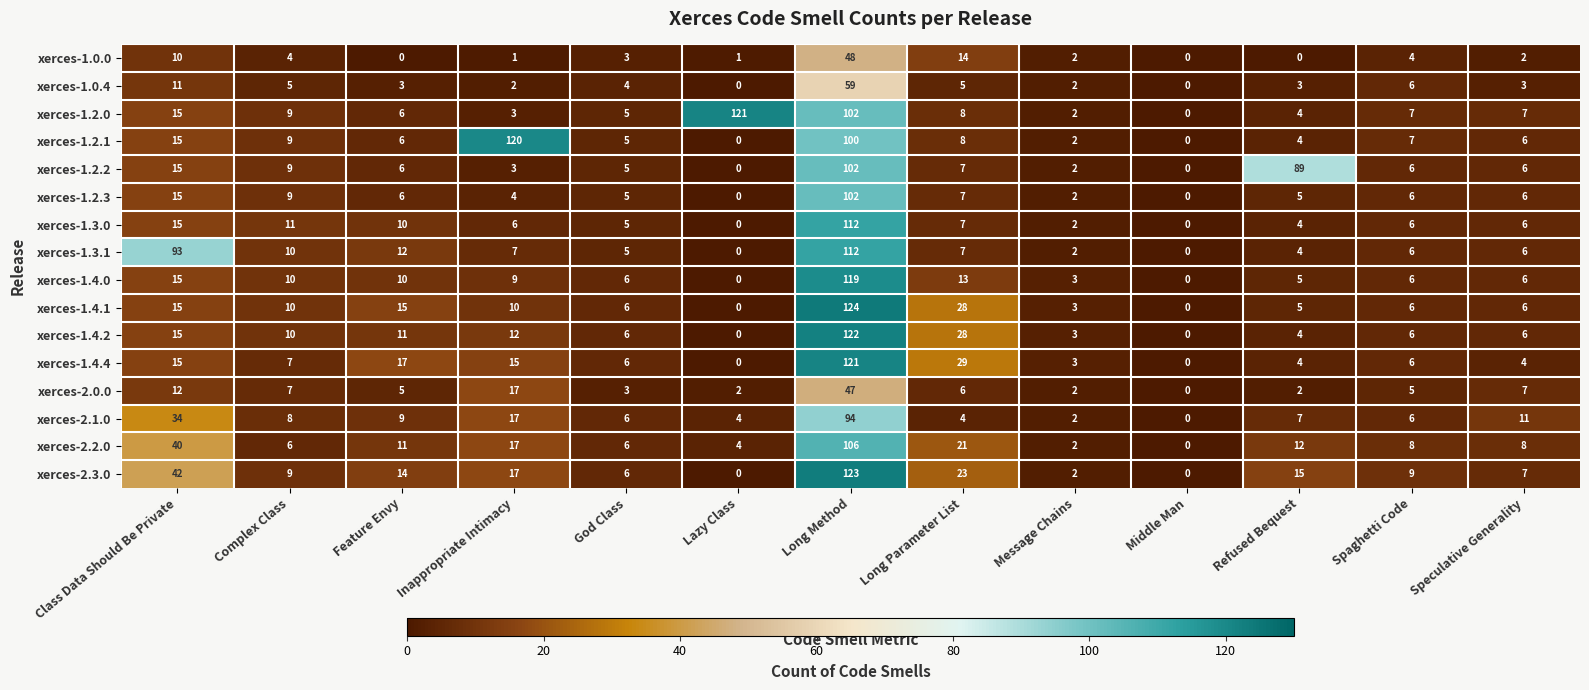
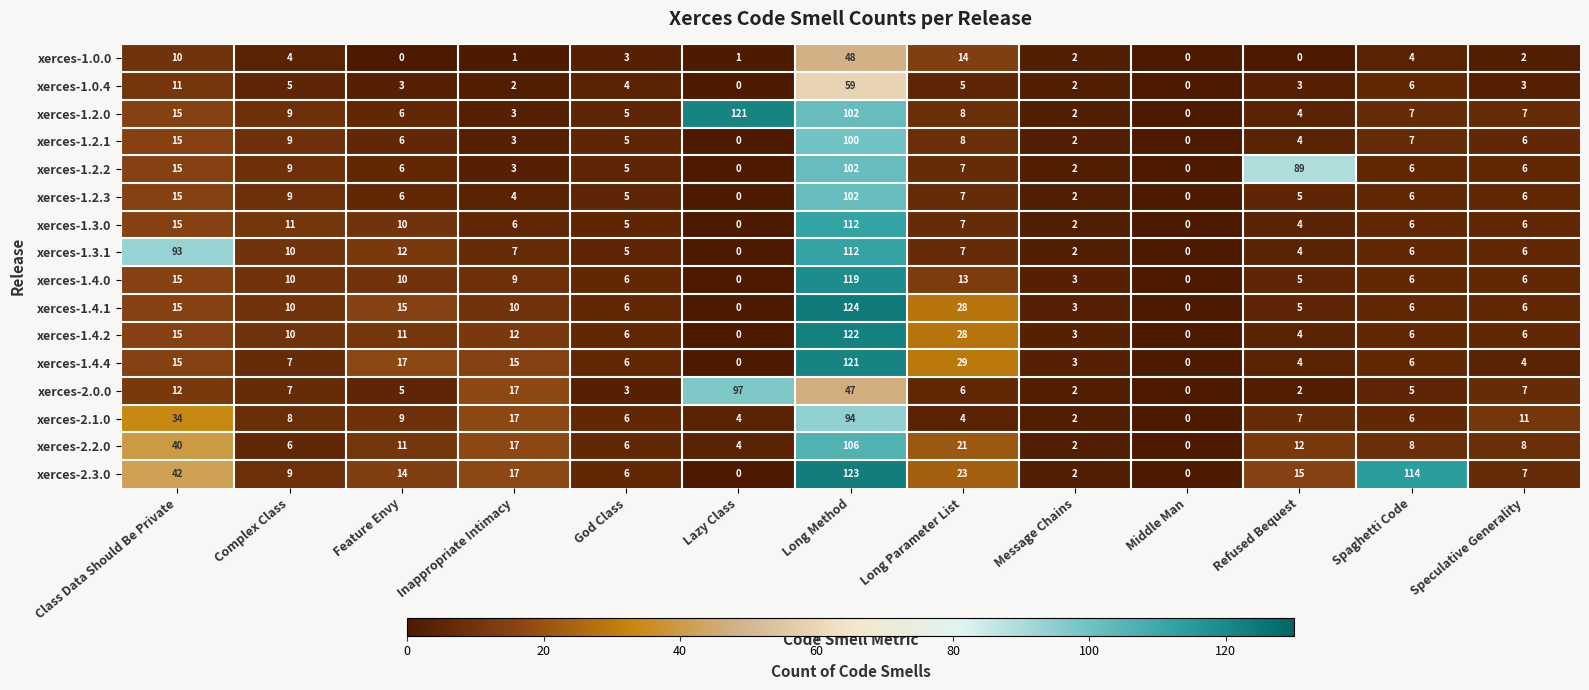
  {
    "xerces-1.2.1": {
      "Class Data Should Be Private": 15,
      "Complex Class": 9,
      "Feature Envy": 6,
-     "Inappropriate Intimacy": 120,
+     "Inappropriate Intimacy": 3,
      "God Class": 5,
      "Lazy Class": 0,
      "Long Method": 100,
      "Long Parameter List": 8,
      "Message Chains": 2,
      "Middle Man": 0,
      "Refused Bequest": 4,
      "Spaghetti Code": 7,
      "Speculative Generality": 6
    },
    "xerces-2.0.0": {
      "Class Data Should Be Private": 12,
      "Complex Class": 7,
      "Feature Envy": 5,
      "Inappropriate Intimacy": 17,
      "God Class": 3,
-     "Lazy Class": 2,
+     "Lazy Class": 97,
      "Long Method": 47,
      "Long Parameter List": 6,
      "Message Chains": 2,
      "Middle Man": 0,
      "Refused Bequest": 2,
      "Spaghetti Code": 5,
      "Speculative Generality": 7
    },
    "xerces-2.3.0": {
      "Class Data Should Be Private": 42,
      "Complex Class": 9,
      "Feature Envy": 14,
      "Inappropriate Intimacy": 17,
      "God Class": 6,
      "Lazy Class": 0,
      "Long Method": 123,
      "Long Parameter List": 23,
      "Message Chains": 2,
      "Middle Man": 0,
      "Refused Bequest": 15,
-     "Spaghetti Code": 9,
+     "Spaghetti Code": 114,
      "Speculative Generality": 7
    }
  }
